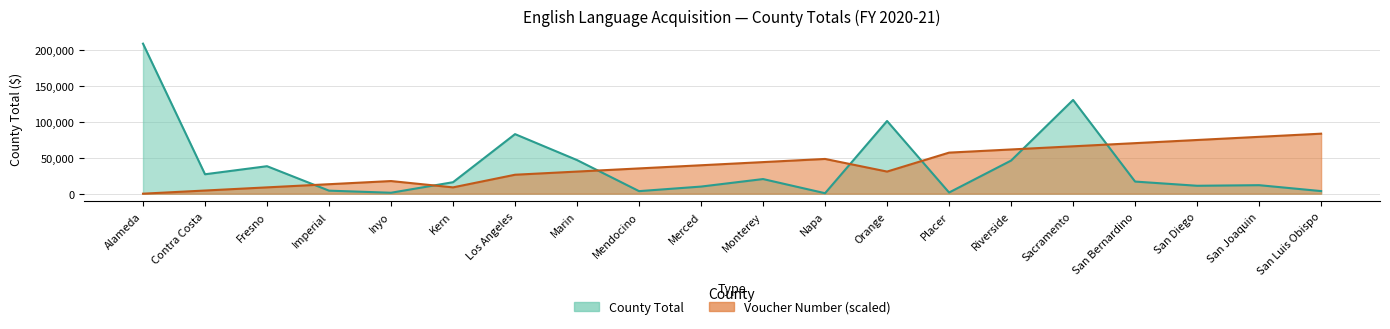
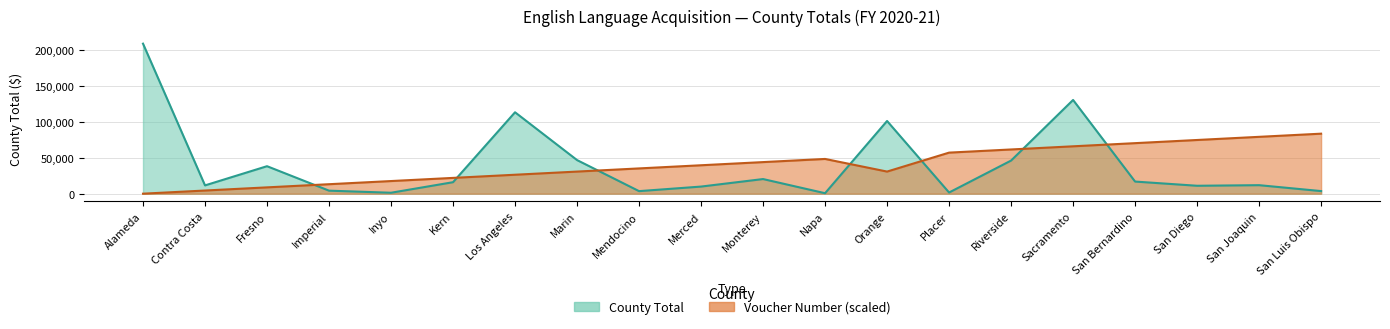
  {
    "County Total": {
      "Alameda": "210,000",
-     "Contra Costa": "30,000",
+     "Contra Costa": "10,000",
      "Fresno": "40,000",
      "Imperial": "0",
      "Inyo": "0",
      "Kern": "20,000",
-     "Los Angeles": "80,000",
+     "Los Angeles": "110,000",
      "Marin": "50,000",
      "Mendocino": "0",
      "Merced": "10,000",
      "Monterey": "20,000",
      "Napa": "0",
      "Orange": "100,000",
      "Placer": "0",
      "Riverside": "50,000",
      "Sacramento": "130,000",
      "San Bernardino": "20,000",
      "San Diego": "10,000",
      "San Joaquin": "10,000",
      "San Luis Obispo": "0"
    },
    "Voucher Number (scaled)": {
      "Alameda": "0",
      "Contra Costa": "0",
      "Fresno": "10,000",
      "Imperial": "10,000",
      "Inyo": "20,000",
-     "Kern": "10,000",
+     "Kern": "20,000",
      "Los Angeles": "30,000",
      "Marin": "30,000",
      "Mendocino": "40,000",
      "Merced": "40,000",
      "Monterey": "40,000",
      "Napa": "50,000",
      "Orange": "30,000",
      "Placer": "60,000",
      "Riverside": "60,000",
      "Sacramento": "70,000",
      "San Bernardino": "70,000",
      "San Diego": "70,000",
      "San Joaquin": "80,000",
      "San Luis Obispo": "80,000"
    }
  }
